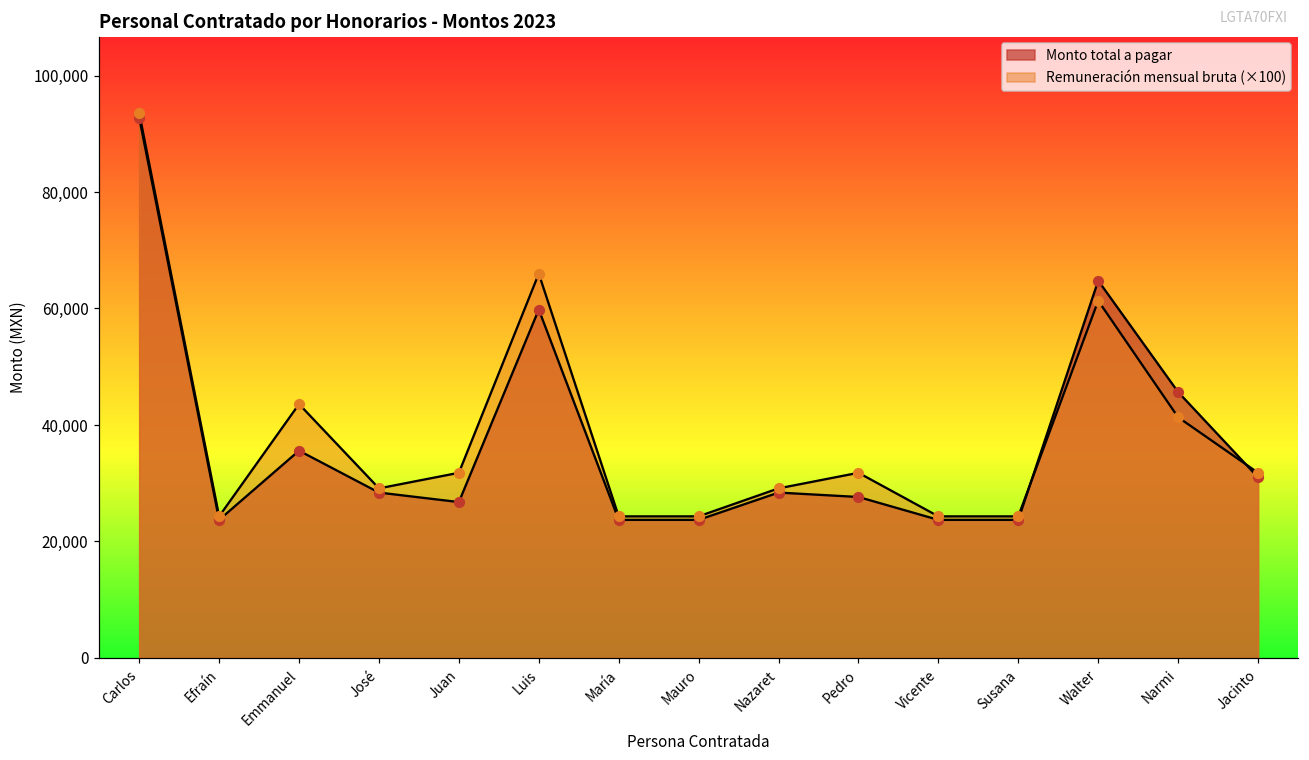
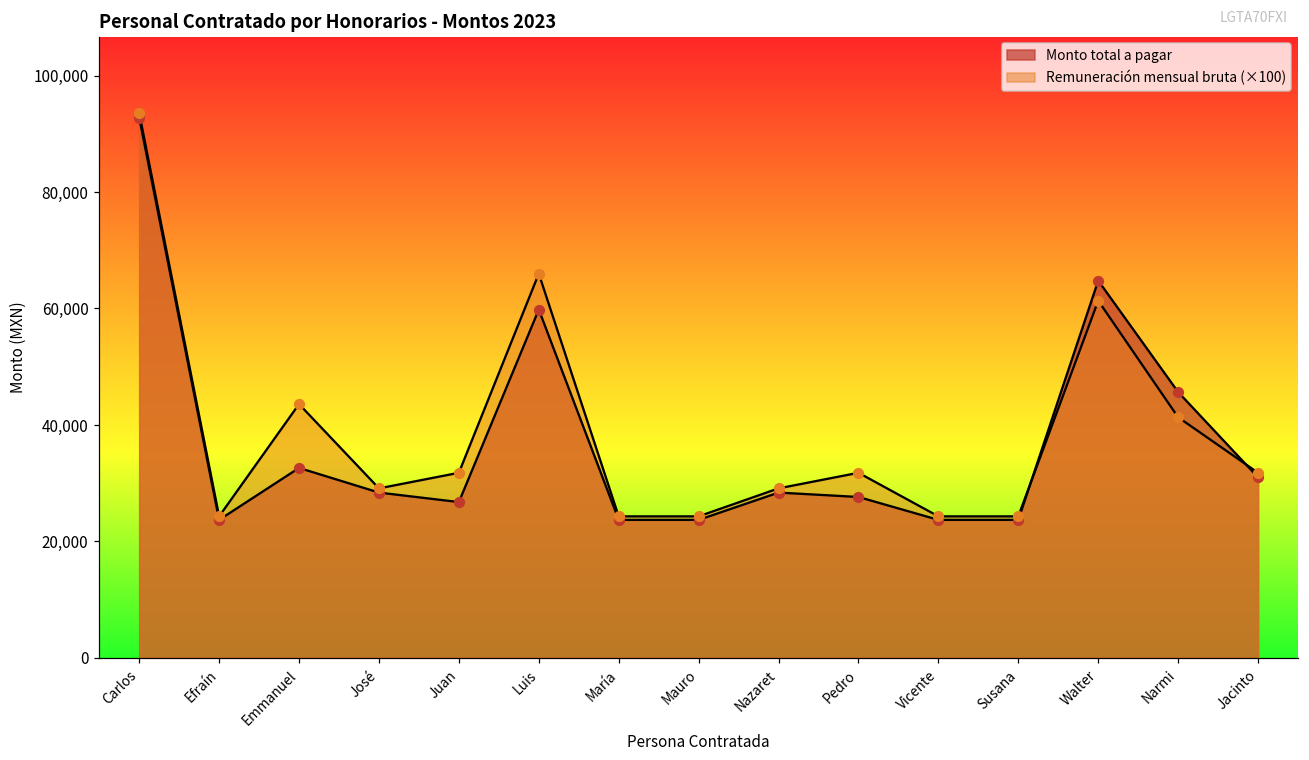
  {
    "Monto total a pagar": {
      "Carlos": "93,000",
      "Efraín": "24,000",
-     "Emmanuel": "36,000",
+     "Emmanuel": "33,000",
      "José": "28,000",
      "Juan": "27,000",
      "Luis": "60,000",
      "María": "24,000",
      "Mauro": "24,000",
      "Nazaret": "28,000",
      "Pedro": "28,000",
      "Vicente": "24,000",
      "Susana": "24,000",
      "Walter": "65,000",
      "Narmi": "46,000",
      "Jacinto": "31,000"
    },
    "Remuneración mensual bruta (×100)": {
      "Carlos": "94,000",
      "Efraín": "24,000",
      "Emmanuel": "44,000",
      "José": "29,000",
      "Juan": "32,000",
      "Luis": "66,000",
      "María": "24,000",
      "Mauro": "24,000",
      "Nazaret": "29,000",
      "Pedro": "32,000",
      "Vicente": "24,000",
      "Susana": "24,000",
      "Walter": "61,000",
      "Narmi": "41,000",
      "Jacinto": "32,000"
    }
  }
